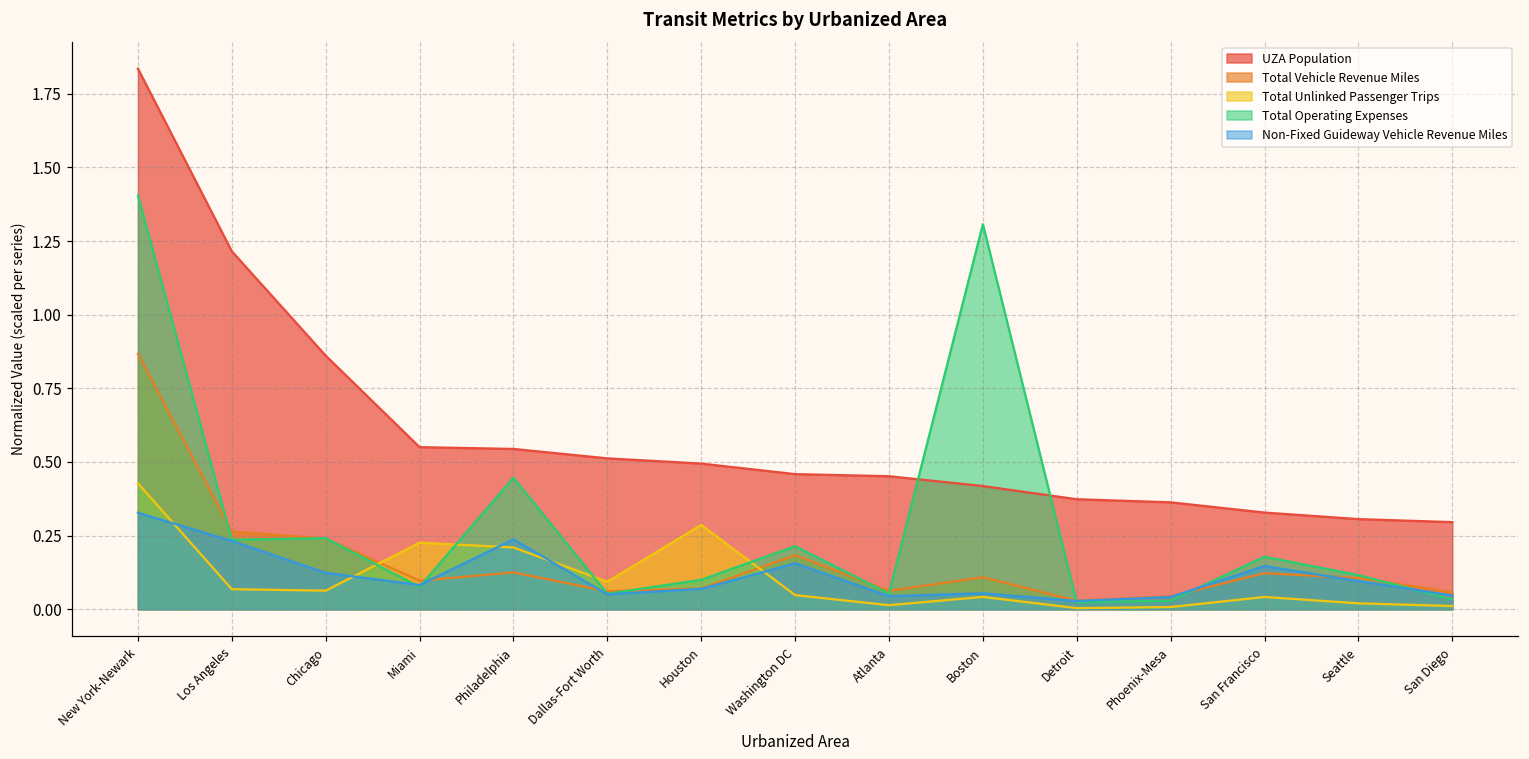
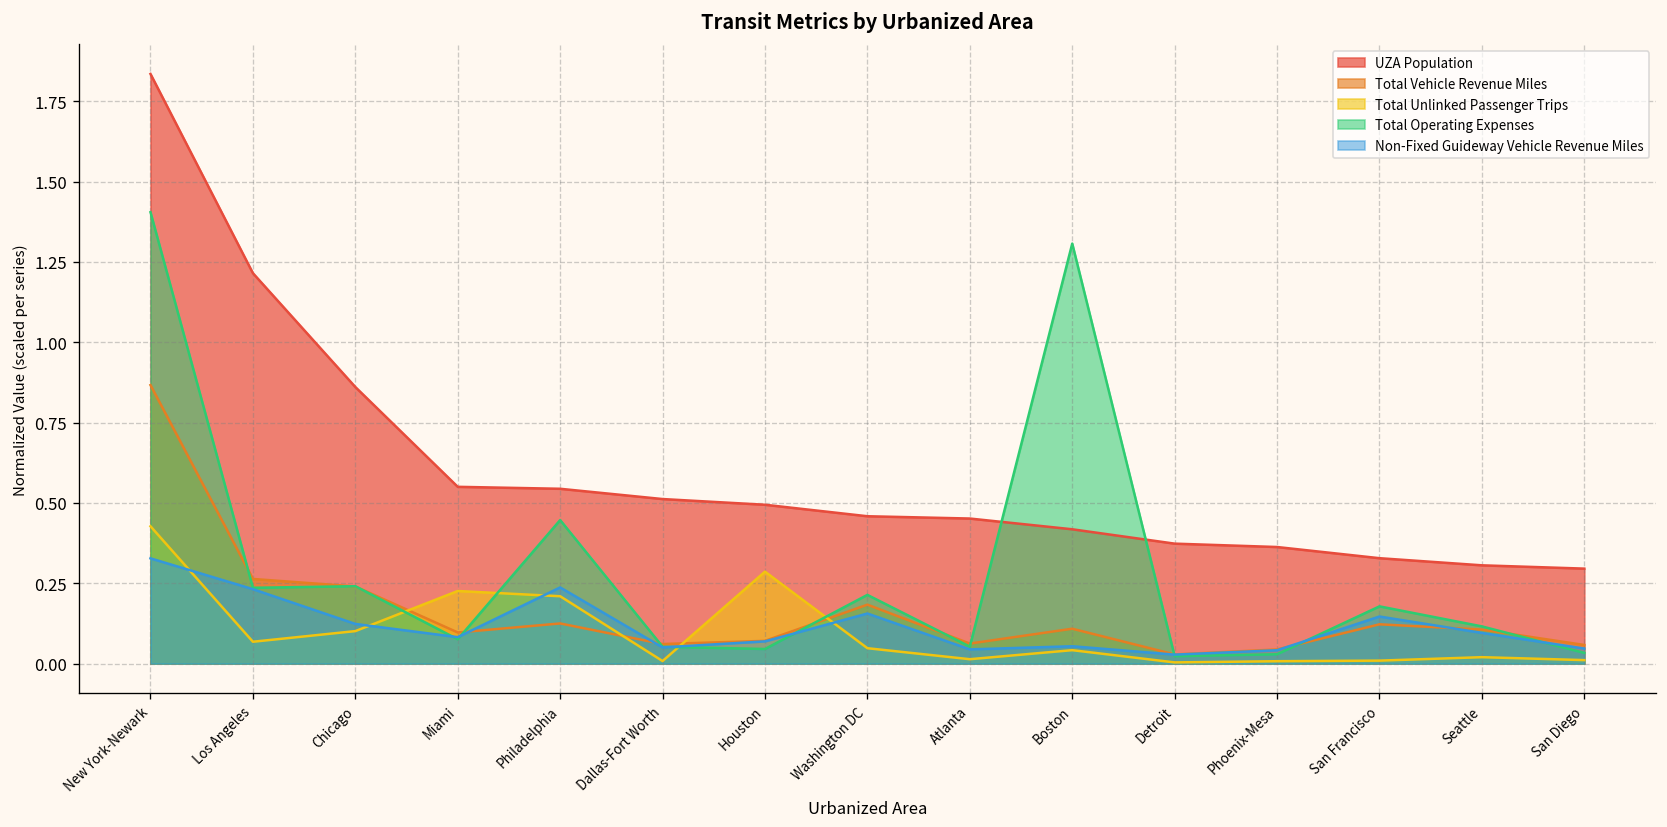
  {
    "Total Unlinked Passenger Trips": {
      "New York-Newark": 0.43,
      "Los Angeles": 0.07,
-     "Chicago": 0.06,
+     "Chicago": 0.10,
      "Miami": 0.23,
      "Philadelphia": 0.21,
-     "Dallas-Fort Worth": 0.09,
+     "Dallas-Fort Worth": 0.01,
      "Houston": 0.29,
      "Washington DC": 0.05,
      "Atlanta": 0.01,
      "Boston": 0.04,
      "Detroit": 0.00,
      "Phoenix-Mesa": 0.01,
-     "San Francisco": 0.04,
+     "San Francisco": 0.01,
      "Seattle": 0.02,
      "San Diego": 0.01
    },
    "Total Operating Expenses": {
      "New York-Newark": 1.40,
      "Philadelphia": 0.45,
-     "Houston": 0.10,
+     "Houston": 0.05,
      "Washington DC": 0.21,
      "Boston": 1.31,
      "Phoenix-Mesa": 0.03,
      "San Francisco": 0.18,
      "Seattle": 0.12,
      "San Diego": 0.03
    },
    "Non-Fixed Guideway Vehicle Revenue Miles": {
      "New York-Newark": 0.33,
      "Chicago": 0.12,
      "Philadelphia": 0.24,
      "Washington DC": 0.16,
      "Boston": 0.05,
      "San Francisco": 0.15,
      "Seattle": 0.10,
      "San Diego": 0.05
    }
  }
